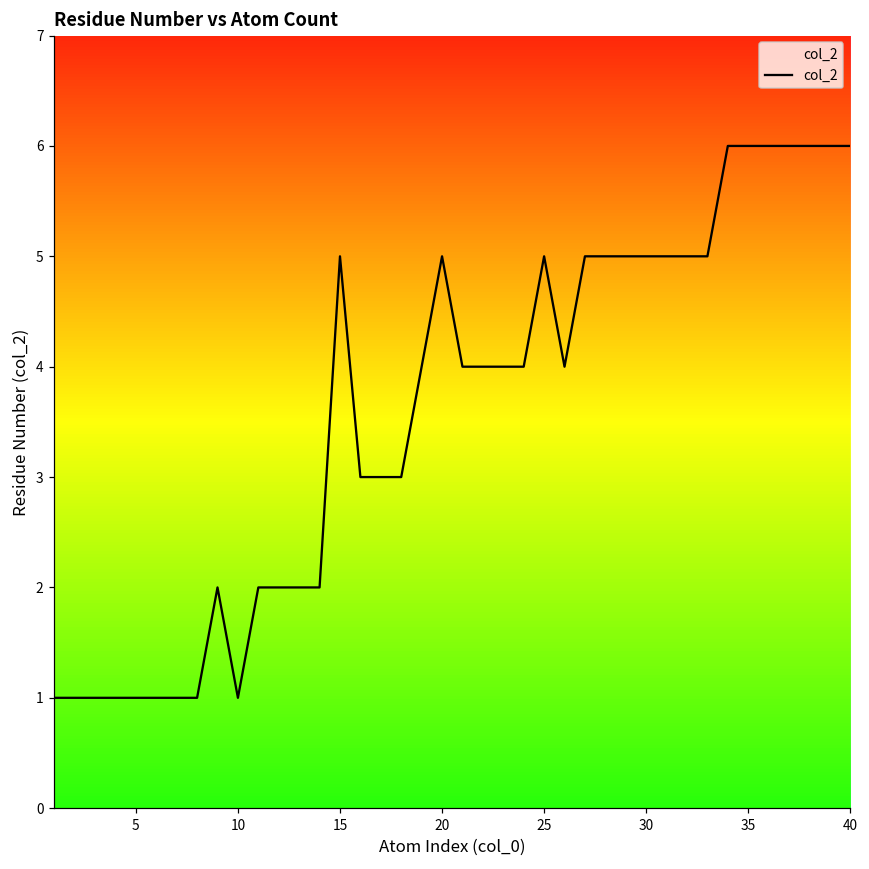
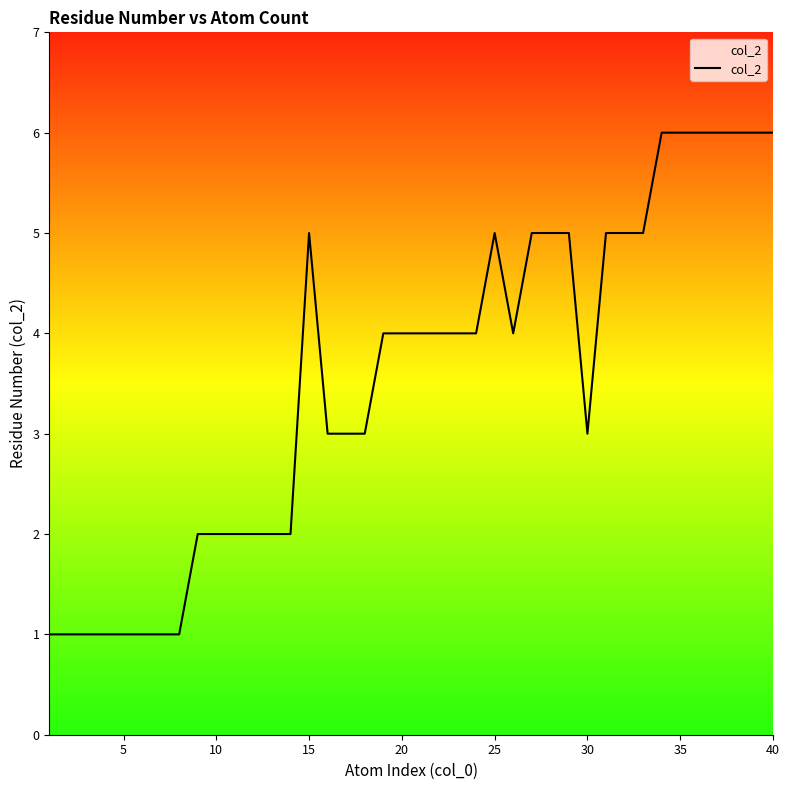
  {
    "5": 1,
-   "10": 1,
+   "10": 2,
    "15": 5,
-   "20": 5,
+   "20": 4,
    "25": 5,
-   "30": 5,
+   "30": 3,
    "35": 6,
    "40": 6
  }
